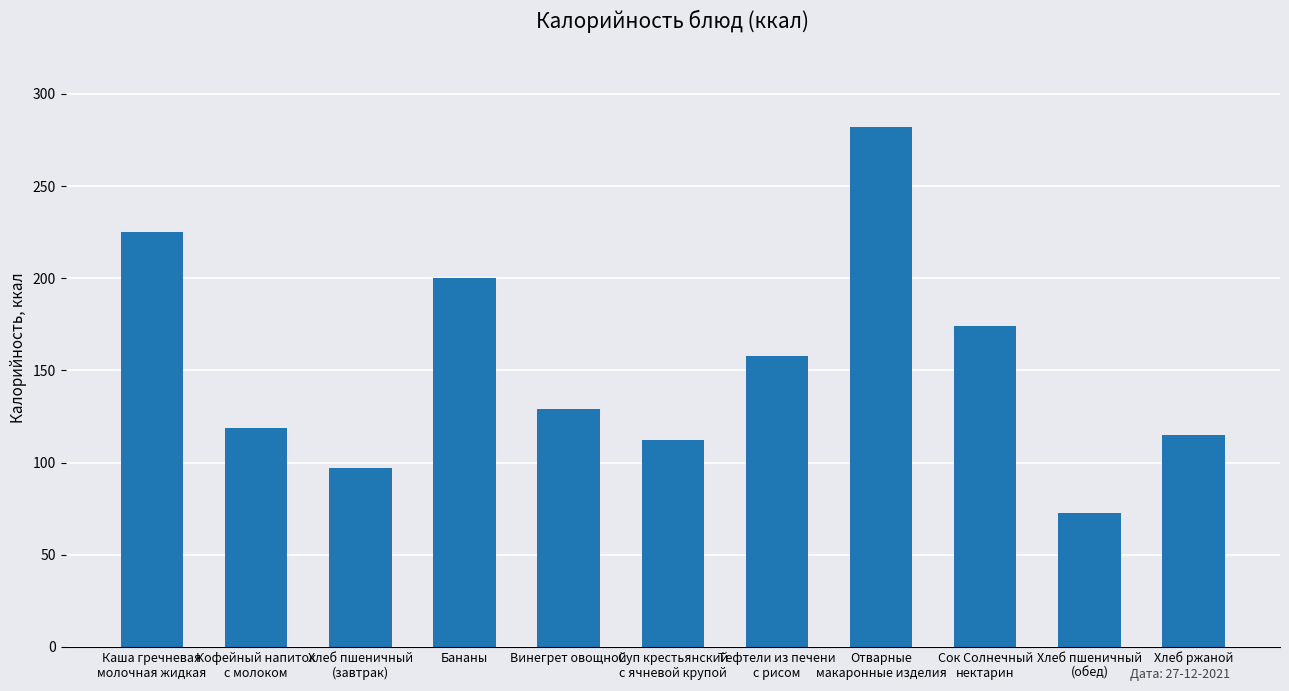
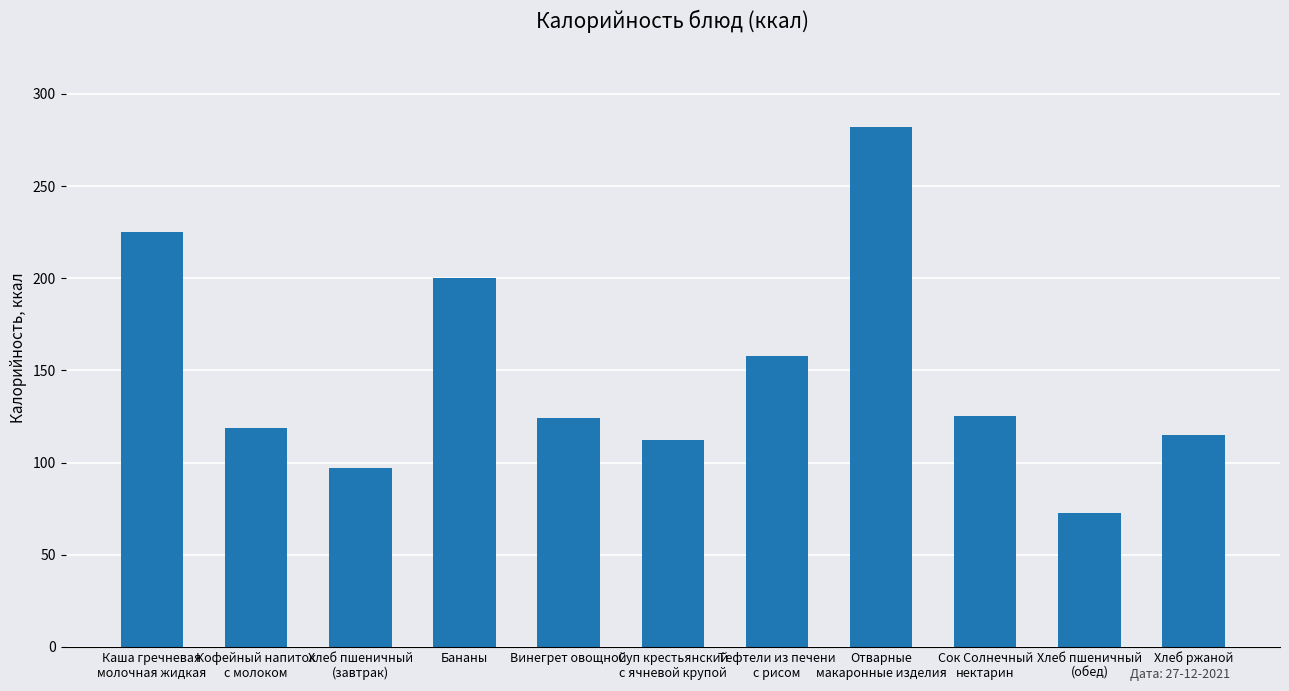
  {
    "Каша гречневая молочная жидкая": 225,
    "Кофейный напиток с молоком": 119,
    "Хлеб пшеничный (завтрак)": 97,
    "Бананы": 200,
-   "Винегрет овощной": 129,
+   "Винегрет овощной": 124,
    "Суп крестьянский с ячневой крупой": 112,
-   "Сок Солнечный нектарин": 174,
+   "Сок Солнечный нектарин": 125,
    "Хлеб пшеничный (обед)": 73,
    "Хлеб ржаной": 115
  }
